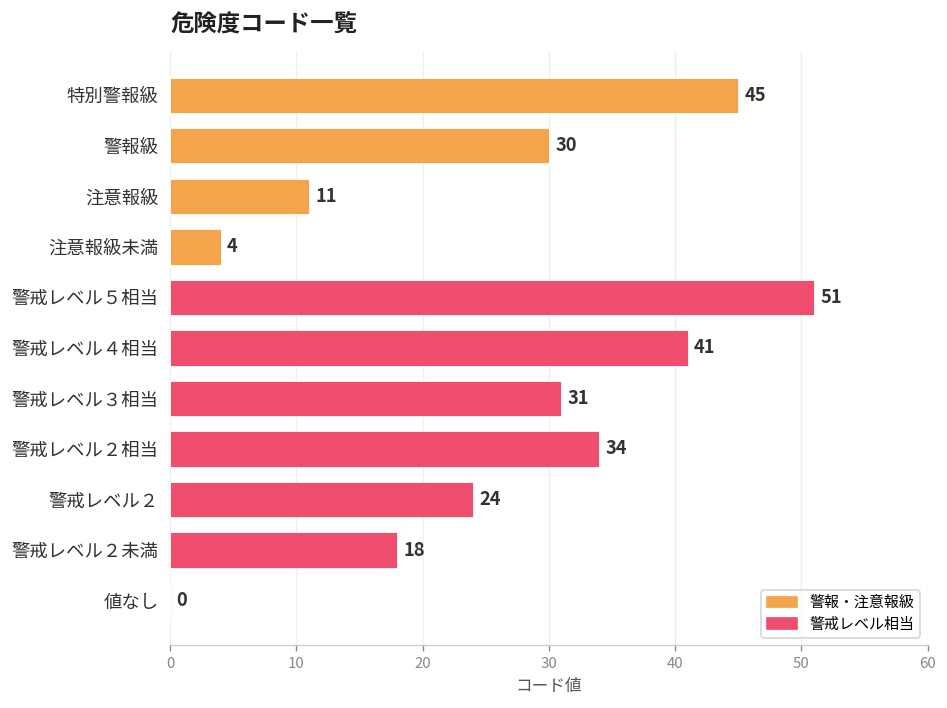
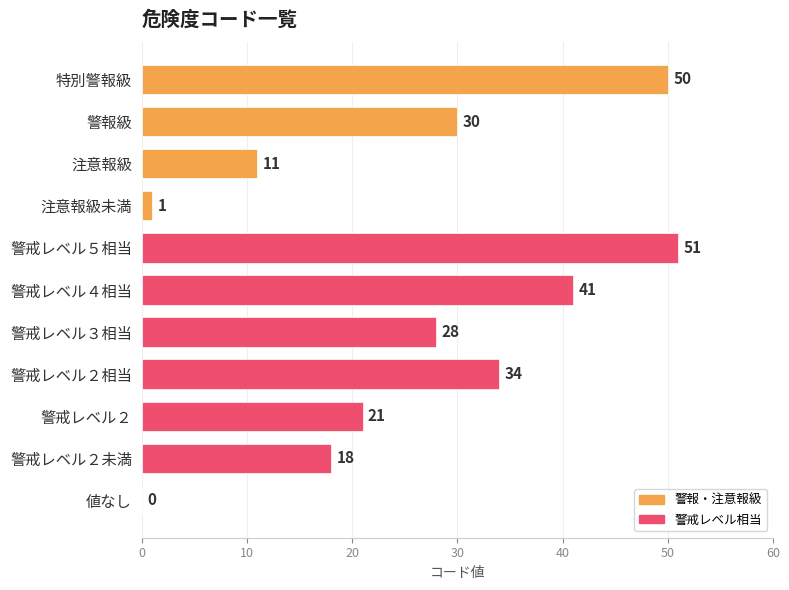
  {
-   "特別警報級": 45,
+   "特別警報級": 50,
    "警報級": 30,
    "注意報級": 11,
-   "注意報級未満": 4,
+   "注意報級未満": 1,
    "警戒レベル５相当": 51,
    "警戒レベル４相当": 41,
-   "警戒レベル３相当": 31,
+   "警戒レベル３相当": 28,
    "警戒レベル２相当": 34,
-   "警戒レベル２": 24,
+   "警戒レベル２": 21,
    "警戒レベル２未満": 18,
    "値なし": 0
  }
